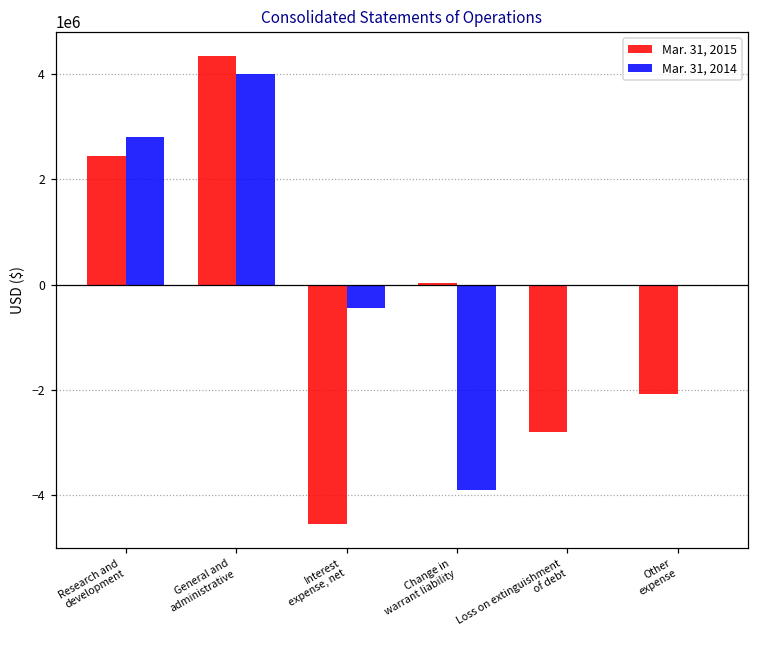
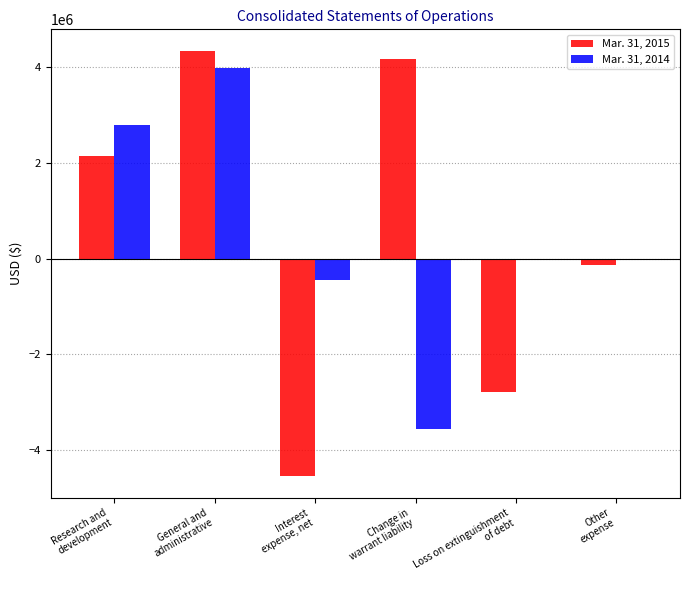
  {
    "Mar. 31, 2015": {
-     "Research and development": 2400000,
+     "Research and development": 2200000,
      "General and administrative": 4300000,
      "Interest expense, net": -4500000,
-     "Change in warrant liability": 0,
+     "Change in warrant liability": 4200000,
      "Loss on extinguishment of debt": -2800000,
-     "Other expense": -2100000
+     "Other expense": -100000
    },
    "Mar. 31, 2014": {
      "Research and development": 2800000,
      "General and administrative": 4000000,
      "Interest expense, net": -500000,
-     "Change in warrant liability": -3900000,
+     "Change in warrant liability": -3600000,
      "Loss on extinguishment of debt": 0,
      "Other expense": 0
    }
  }
